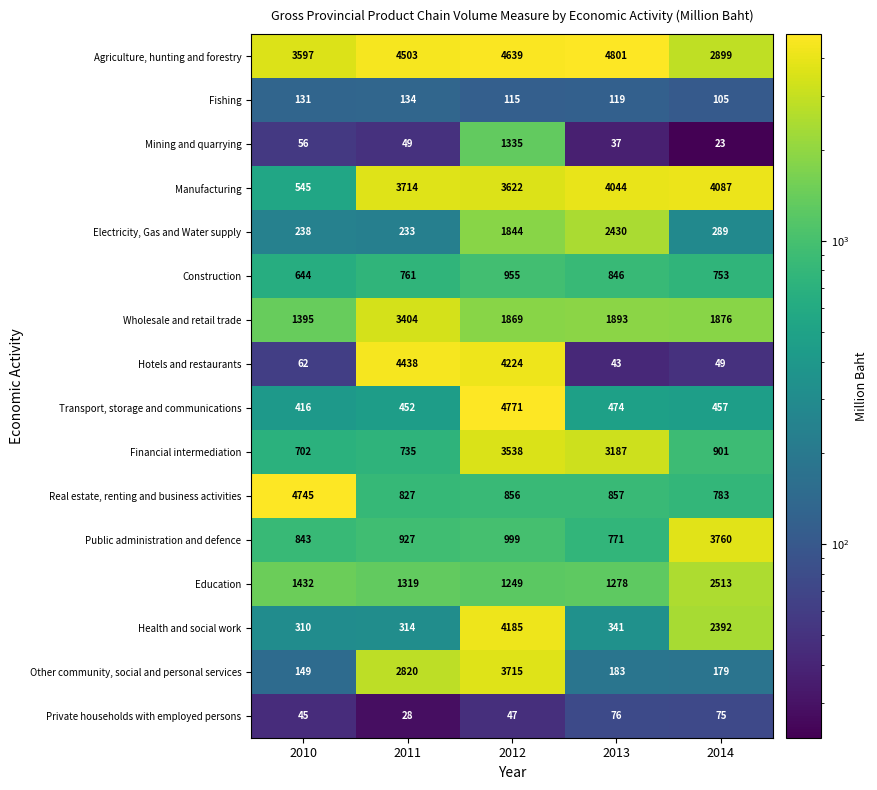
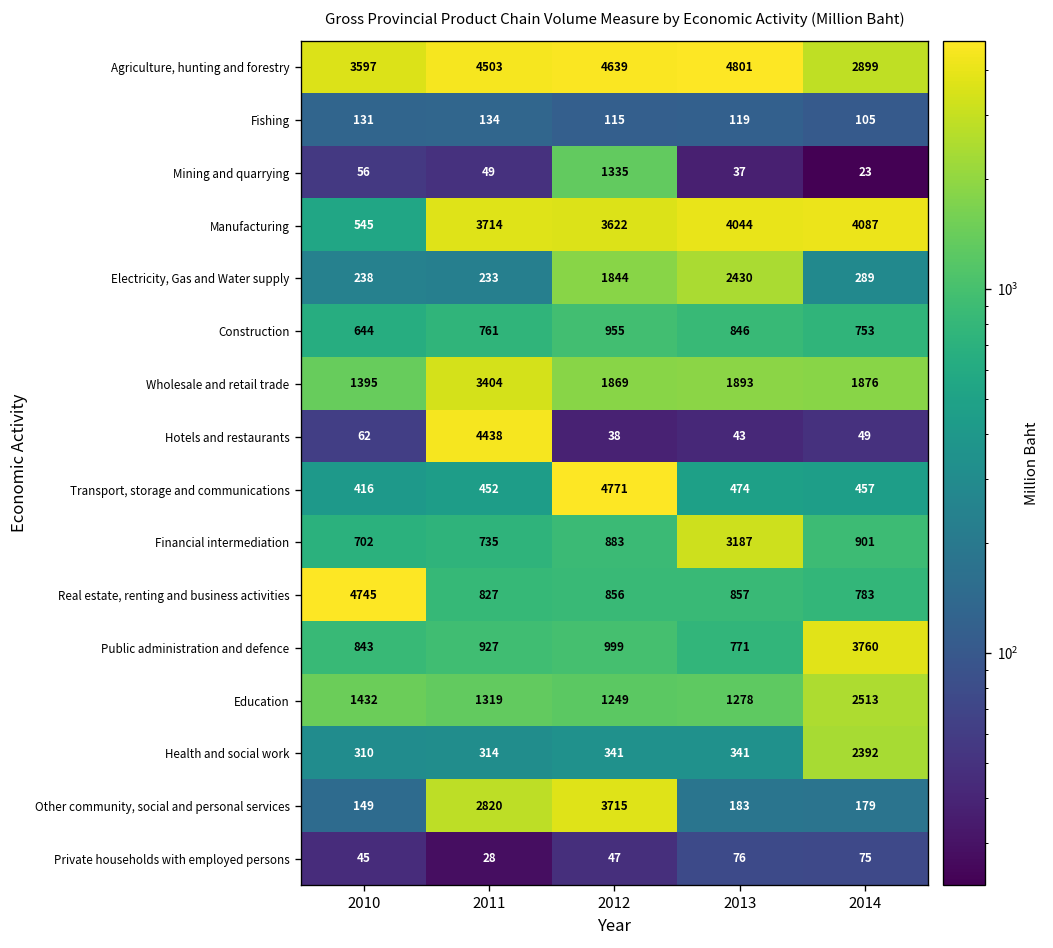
  {
    "Agriculture, hunting and forestry": {
      "2010": 3597,
      "2011": 4503,
      "2012": 4639,
      "2013": 4801,
      "2014": 2899
    },
    "Fishing": {
      "2010": 131,
      "2011": 134,
      "2012": 115,
      "2013": 119,
      "2014": 105
    },
    "Mining and quarrying": {
      "2010": 56,
      "2011": 49,
      "2012": 1335,
      "2013": 37,
      "2014": 23
    },
    "Manufacturing": {
      "2010": 545,
      "2011": 3714,
      "2012": 3622,
      "2013": 4044,
      "2014": 4087
    },
    "Electricity, Gas and Water supply": {
      "2010": 238,
      "2011": 233,
      "2012": 1844,
      "2013": 2430,
      "2014": 289
    },
    "Construction": {
      "2010": 644,
      "2011": 761,
      "2012": 955,
      "2013": 846,
      "2014": 753
    },
    "Wholesale and retail trade": {
      "2010": 1395,
      "2011": 3404,
      "2012": 1869,
      "2013": 1893,
      "2014": 1876
    },
    "Hotels and restaurants": {
      "2010": 62,
      "2011": 4438,
-     "2012": 4224,
+     "2012": 38,
      "2013": 43,
      "2014": 49
    },
    "Transport, storage and communications": {
      "2010": 416,
      "2011": 452,
      "2012": 4771,
      "2013": 474,
      "2014": 457
    },
    "Financial intermediation": {
      "2010": 702,
      "2011": 735,
-     "2012": 3538,
+     "2012": 883,
      "2013": 3187,
      "2014": 901
    },
    "Real estate, renting and business activities": {
      "2010": 4745,
      "2011": 827,
      "2012": 856,
      "2013": 857,
      "2014": 783
    },
    "Public administration and defence": {
      "2010": 843,
      "2011": 927,
      "2012": 999,
      "2013": 771,
      "2014": 3760
    },
    "Education": {
      "2010": 1432,
      "2011": 1319,
      "2012": 1249,
      "2013": 1278,
      "2014": 2513
    },
    "Health and social work": {
      "2010": 310,
      "2011": 314,
-     "2012": 4185,
+     "2012": 341,
      "2013": 341,
      "2014": 2392
    },
    "Other community, social and personal services": {
      "2010": 149,
      "2011": 2820,
      "2012": 3715,
      "2013": 183,
      "2014": 179
    },
    "Private households with employed persons": {
      "2010": 45,
      "2011": 28,
      "2012": 47,
      "2013": 76,
      "2014": 75
    }
  }
